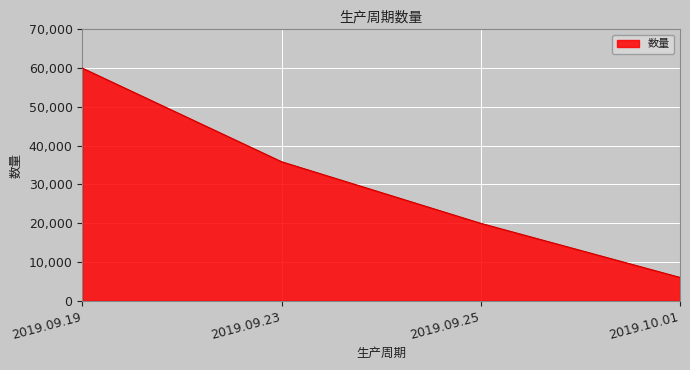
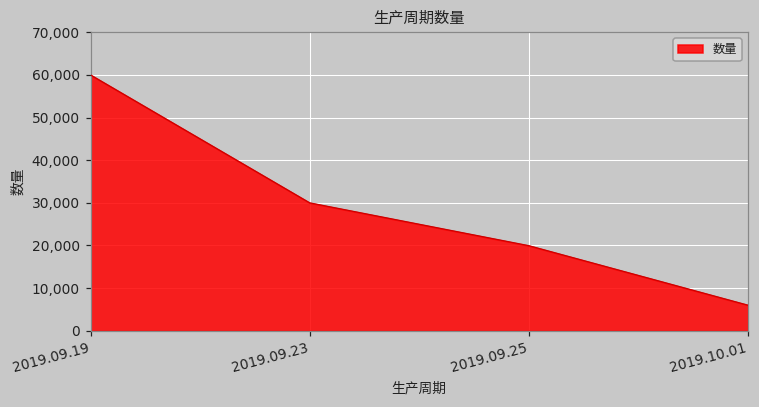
  {
    "2019.09.19": "60,000",
-   "2019.09.23": "36,000",
+   "2019.09.23": "30,000",
    "2019.09.25": "20,000",
    "2019.10.01": "6,000"
  }
